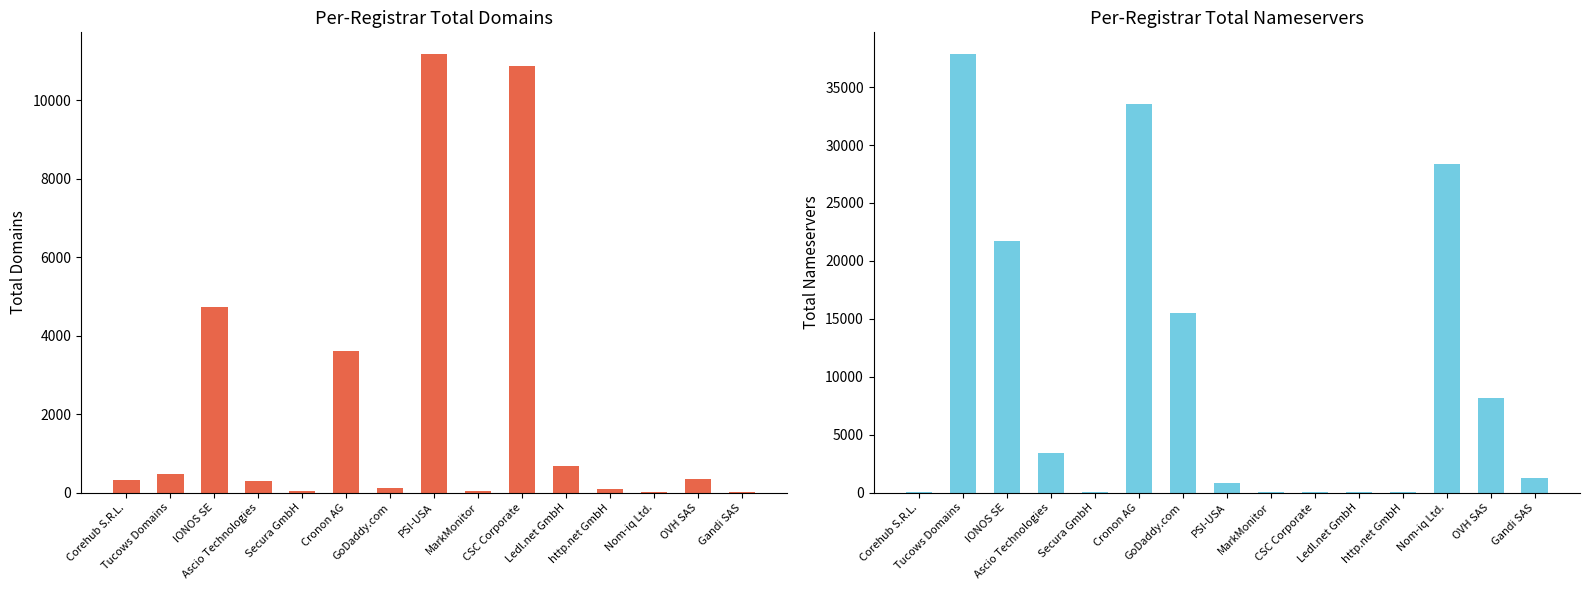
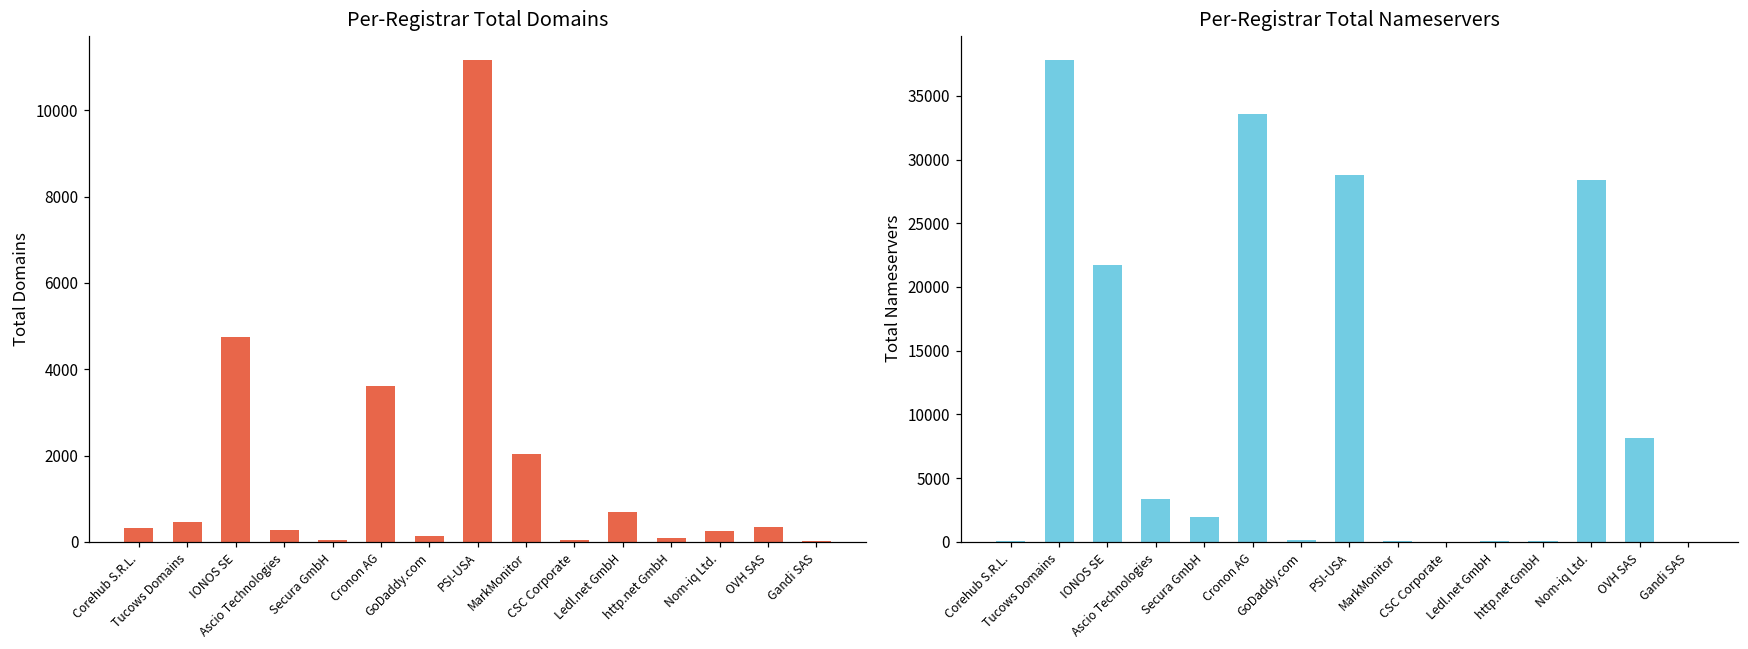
  {
    "Per-Registrar Total Domains": {
      "Corehub S.R.L.": 300,
      "Tucows Domains": 500,
      "IONOS SE": 4700,
      "Ascio Technologies": 300,
      "Cronon AG": 3600,
      "GoDaddy.com": 100,
      "PSI-USA": 11200,
-     "MarkMonitor": 0,
-     "CSC Corporate": 10900,
+     "MarkMonitor": 2000,
+     "CSC Corporate": 0,
      "Ledl.net GmbH": 700,
      "http.net GmbH": 100,
-     "Nom-iq Ltd.": 0,
+     "Nom-iq Ltd.": 300,
      "OVH SAS": 400
    },
    "Per-Registrar Total Nameservers": {
      "Tucows Domains": 37800,
      "IONOS SE": 21700,
      "Ascio Technologies": 3400,
-     "Secura GmbH": 0,
+     "Secura GmbH": 1900,
      "Cronon AG": 33600,
-     "GoDaddy.com": 15500,
-     "PSI-USA": 800,
+     "GoDaddy.com": 200,
+     "PSI-USA": 28800,
      "Nom-iq Ltd.": 28400,
      "OVH SAS": 8200,
-     "Gandi SAS": 1300
+     "Gandi SAS": 0
    }
  }
